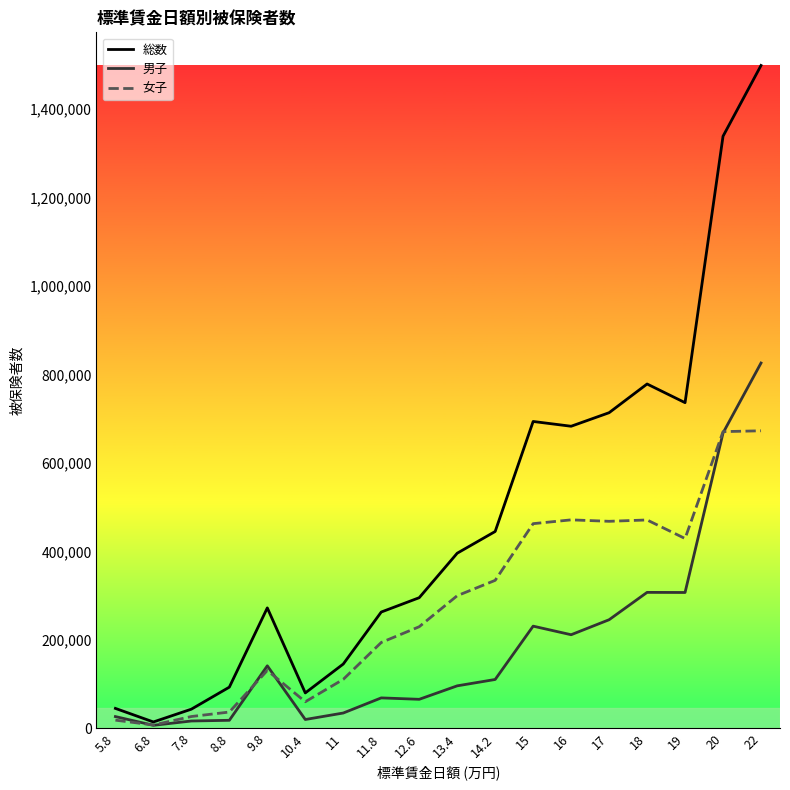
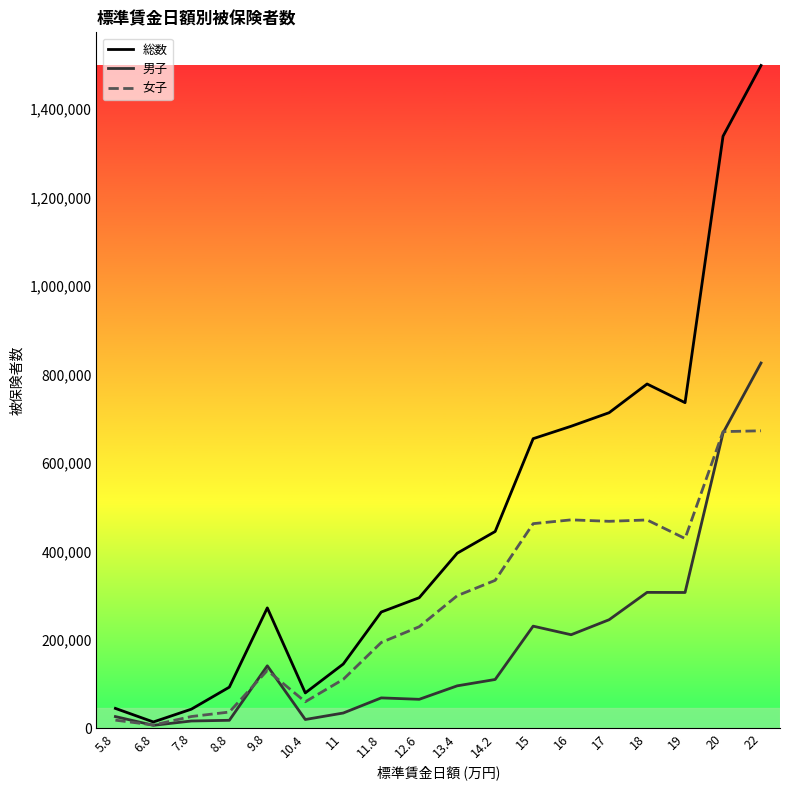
  {
    "総数": {
      "5.8": "50,000",
      "8.8": "90,000",
      "9.8": "270,000",
      "10.4": "80,000",
      "11": "150,000",
      "11.8": "260,000",
      "12.6": "300,000",
      "13.4": "400,000",
      "14.2": "450,000",
-     "15": "690,000",
+     "15": "650,000",
      "16": "680,000",
      "17": "710,000",
      "18": "780,000",
      "19": "740,000",
      "20": "1,340,000",
      "22": "1,500,000"
    }
  }
